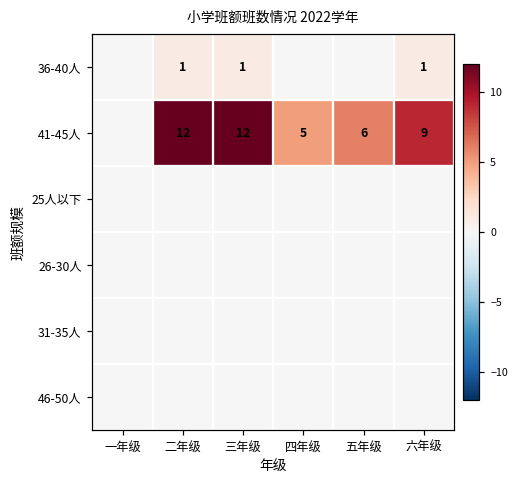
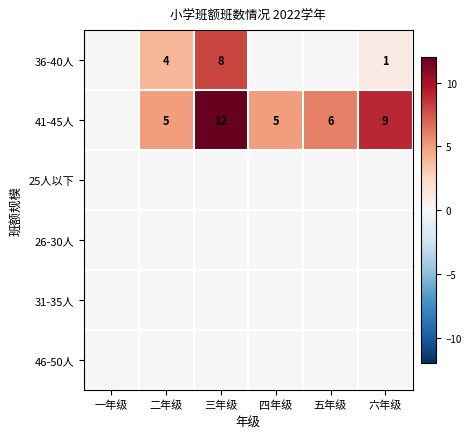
  {
    "36-40人": {
-     "二年级": 1,
-     "三年级": 1,
+     "二年级": 4,
+     "三年级": 8,
      "六年级": 1
    },
    "41-45人": {
-     "二年级": 12,
+     "二年级": 5,
      "三年级": 12,
      "四年级": 5,
      "五年级": 6,
      "六年级": 9
    }
  }
